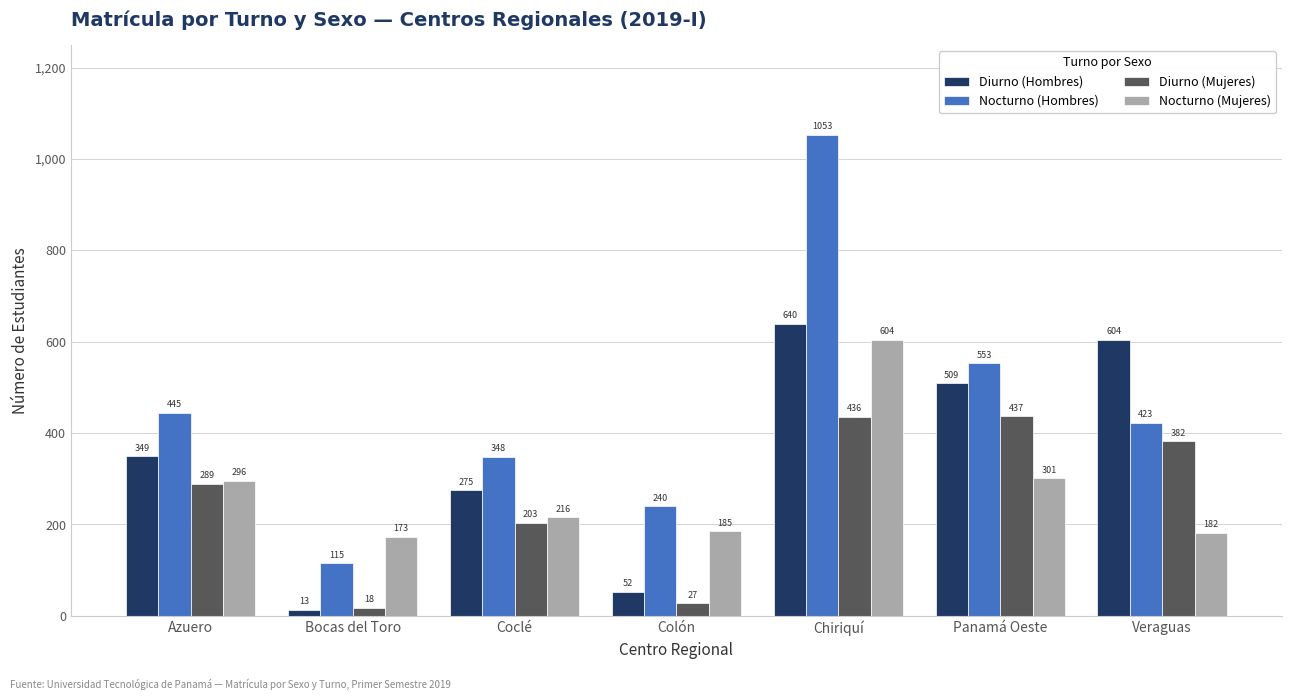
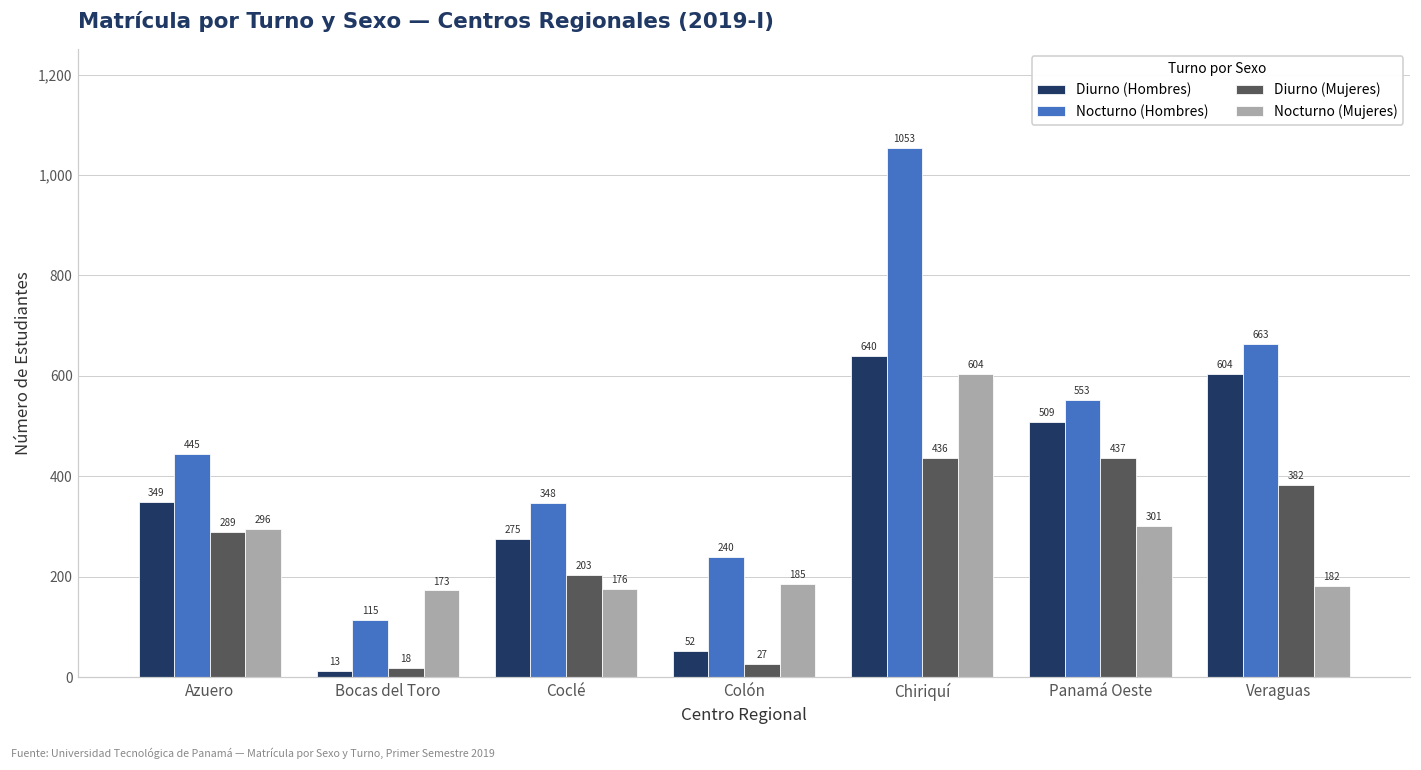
  {
    "Diurno (Hombres)": {
      "Azuero": 349,
      "Bocas del Toro": 13,
      "Coclé": 275,
      "Colón": 52,
      "Chiriquí": 640,
      "Panamá Oeste": 509,
      "Veraguas": 604
    },
    "Nocturno (Hombres)": {
      "Azuero": 445,
      "Bocas del Toro": 115,
      "Coclé": 348,
      "Colón": 240,
      "Chiriquí": 1053,
      "Panamá Oeste": 553,
-     "Veraguas": 423
+     "Veraguas": 663
    },
    "Diurno (Mujeres)": {
      "Azuero": 289,
      "Bocas del Toro": 18,
      "Coclé": 203,
      "Colón": 27,
      "Chiriquí": 436,
      "Panamá Oeste": 437,
      "Veraguas": 382
    },
    "Nocturno (Mujeres)": {
      "Azuero": 296,
      "Bocas del Toro": 173,
-     "Coclé": 216,
+     "Coclé": 176,
      "Colón": 185,
      "Chiriquí": 604,
      "Panamá Oeste": 301,
      "Veraguas": 182
    }
  }
